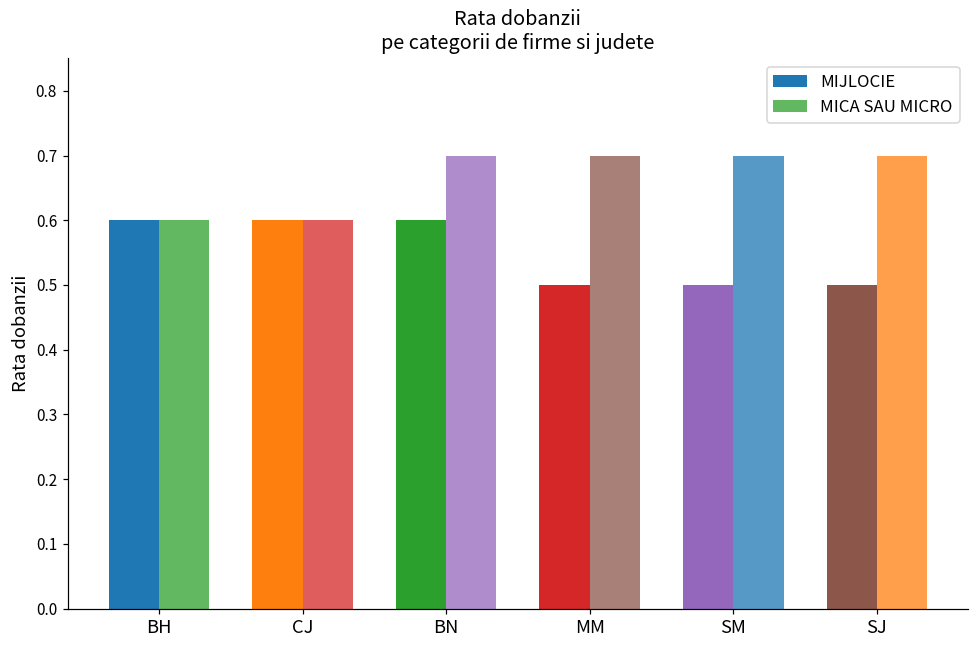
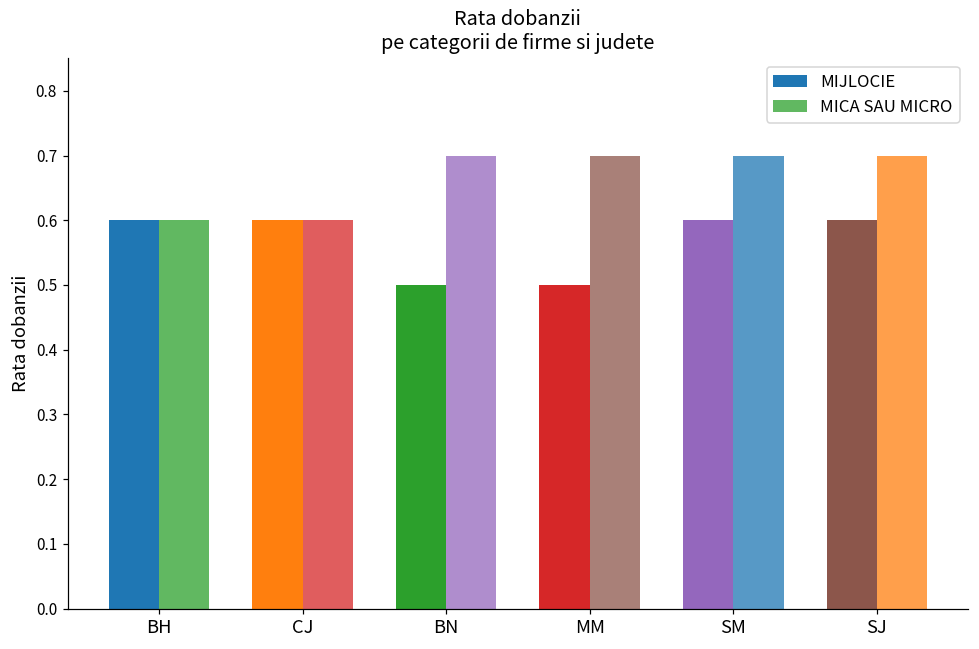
  {
    "MIJLOCIE": {
      "BH": 0.6,
      "CJ": 0.6,
-     "BN": 0.6,
+     "BN": 0.5,
      "MM": 0.5,
-     "SM": 0.5,
-     "SJ": 0.5
+     "SM": 0.6,
+     "SJ": 0.6
    },
    "MICA SAU MICRO": {
      "BH": 0.6,
      "CJ": 0.6,
      "BN": 0.7,
      "MM": 0.7,
      "SM": 0.7,
      "SJ": 0.7
    }
  }
